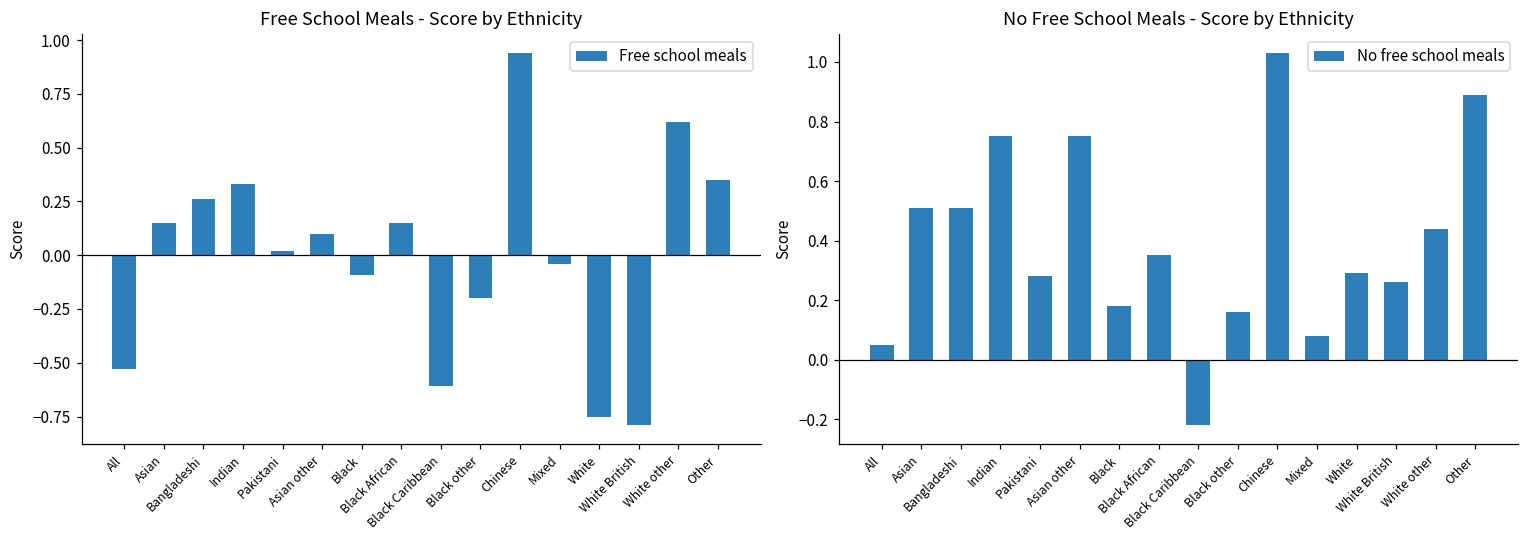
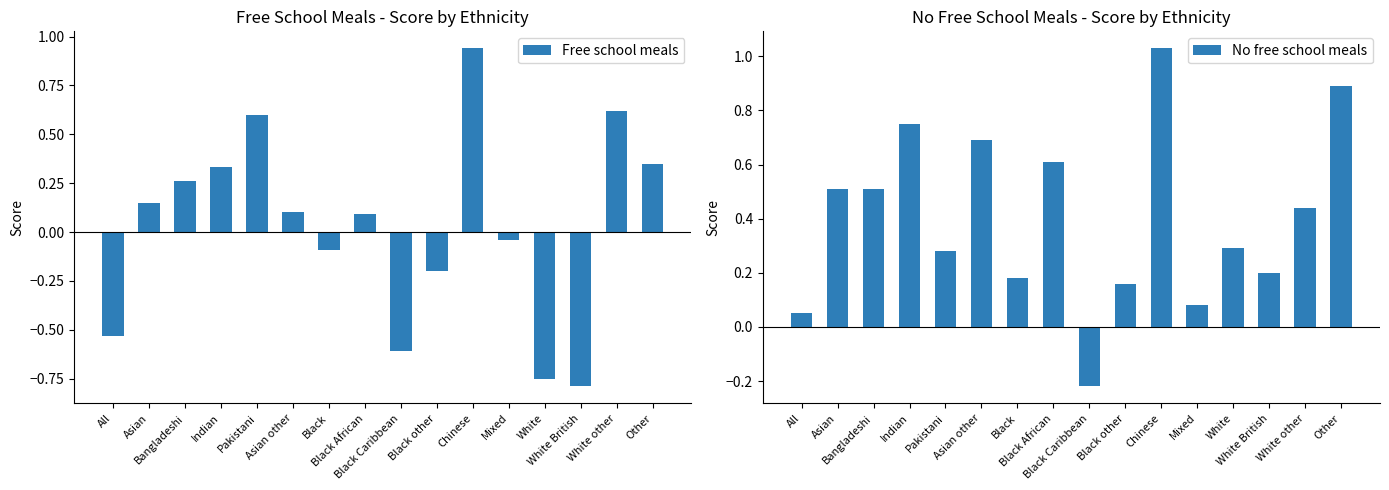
  {
    "Free School Meals - Score by Ethnicity": {
      "All": -0.53,
      "Asian": 0.15,
      "Bangladeshi": 0.26,
      "Indian": 0.33,
-     "Pakistani": 0.02,
+     "Pakistani": 0.60,
      "Asian other": 0.10,
      "Black": -0.09,
-     "Black African": 0.15,
+     "Black African": 0.09,
      "Black Caribbean": -0.61,
      "Black other": -0.20,
      "Chinese": 0.94,
      "Mixed": -0.04,
      "White": -0.75,
      "White British": -0.79,
      "White other": 0.62,
      "Other": 0.35
    },
    "No Free School Meals - Score by Ethnicity": {
      "All": 0.05,
      "Asian": 0.51,
      "Bangladeshi": 0.51,
      "Indian": 0.75,
      "Pakistani": 0.28,
-     "Asian other": 0.75,
+     "Asian other": 0.69,
      "Black": 0.18,
-     "Black African": 0.35,
+     "Black African": 0.61,
      "Black Caribbean": -0.22,
      "Black other": 0.16,
      "Chinese": 1.03,
      "Mixed": 0.08,
      "White": 0.29,
-     "White British": 0.26,
+     "White British": 0.20,
      "White other": 0.44,
      "Other": 0.89
    }
  }
